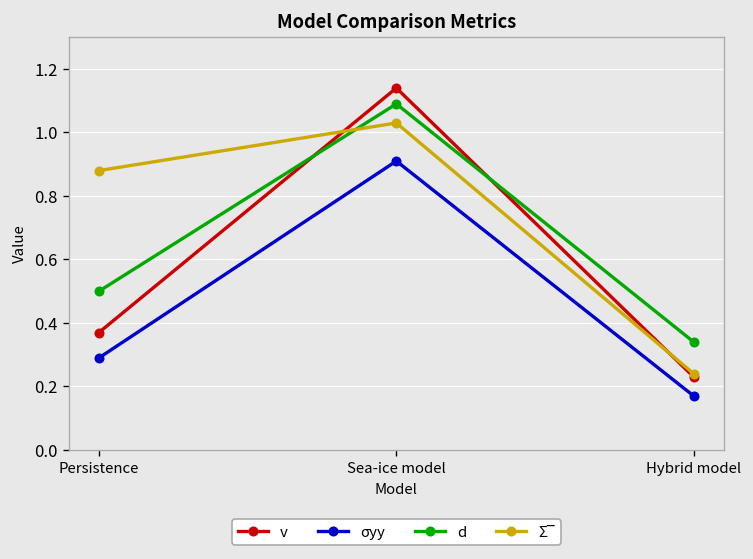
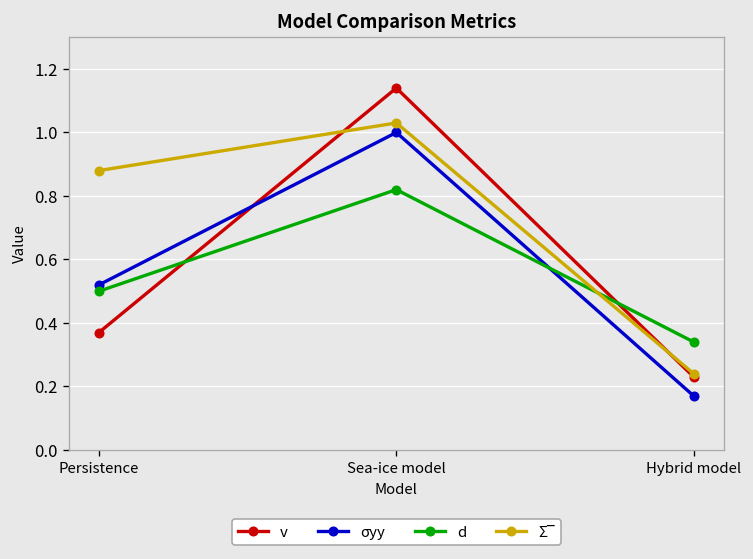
  {
    "v": {
      "Persistence": 0.37,
      "Sea-ice model": 1.14,
      "Hybrid model": 0.23
    },
    "σyy": {
-     "Persistence": 0.29,
-     "Sea-ice model": 0.91,
+     "Persistence": 0.52,
+     "Sea-ice model": 1.00,
      "Hybrid model": 0.17
    },
    "d": {
      "Persistence": 0.50,
-     "Sea-ice model": 1.09,
+     "Sea-ice model": 0.82,
      "Hybrid model": 0.34
    },
    "Σ‾": {
      "Persistence": 0.88,
      "Sea-ice model": 1.03,
      "Hybrid model": 0.24
    }
  }
